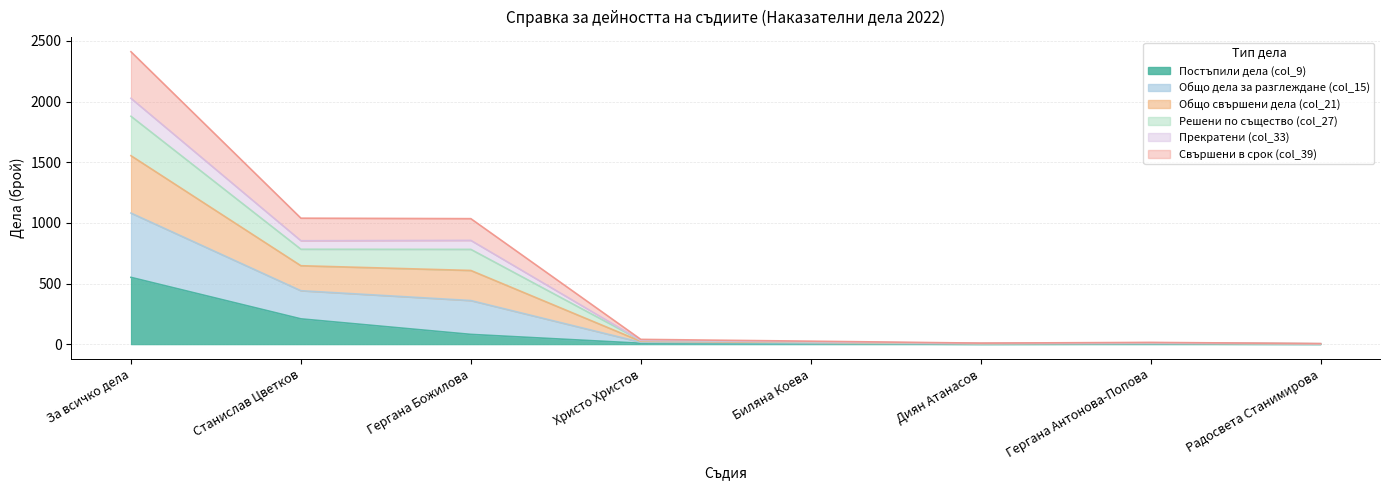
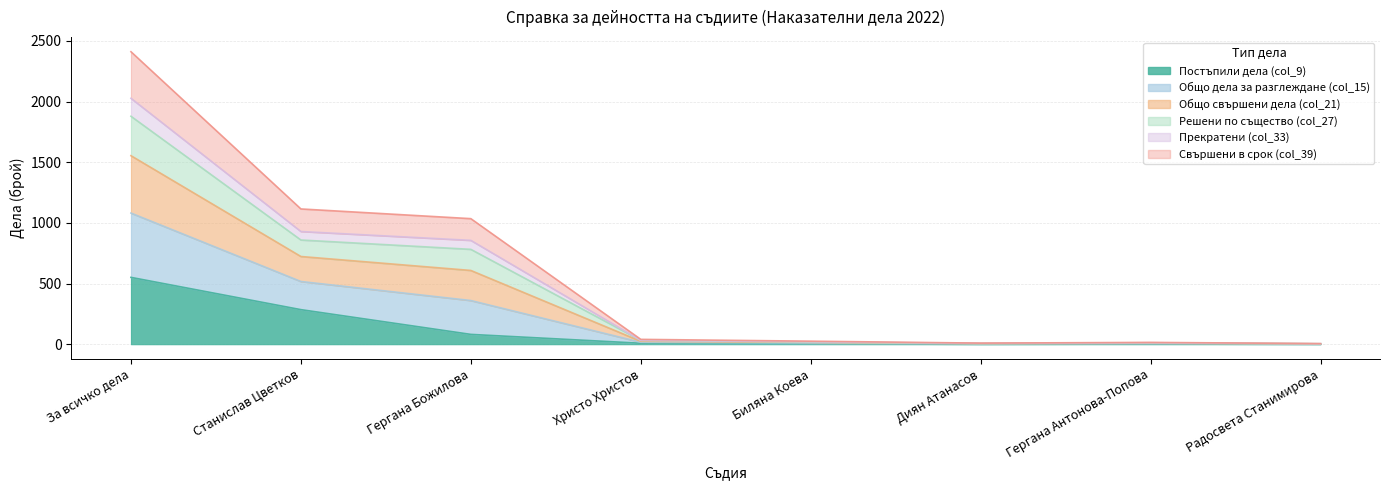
  {
    "Постъпили дела (col_9)": {
      "За всичко дела": 550,
-     "Станислав Цветков": 210,
+     "Станислав Цветков": 290,
      "Гергана Божилова": 80
    }
  }
